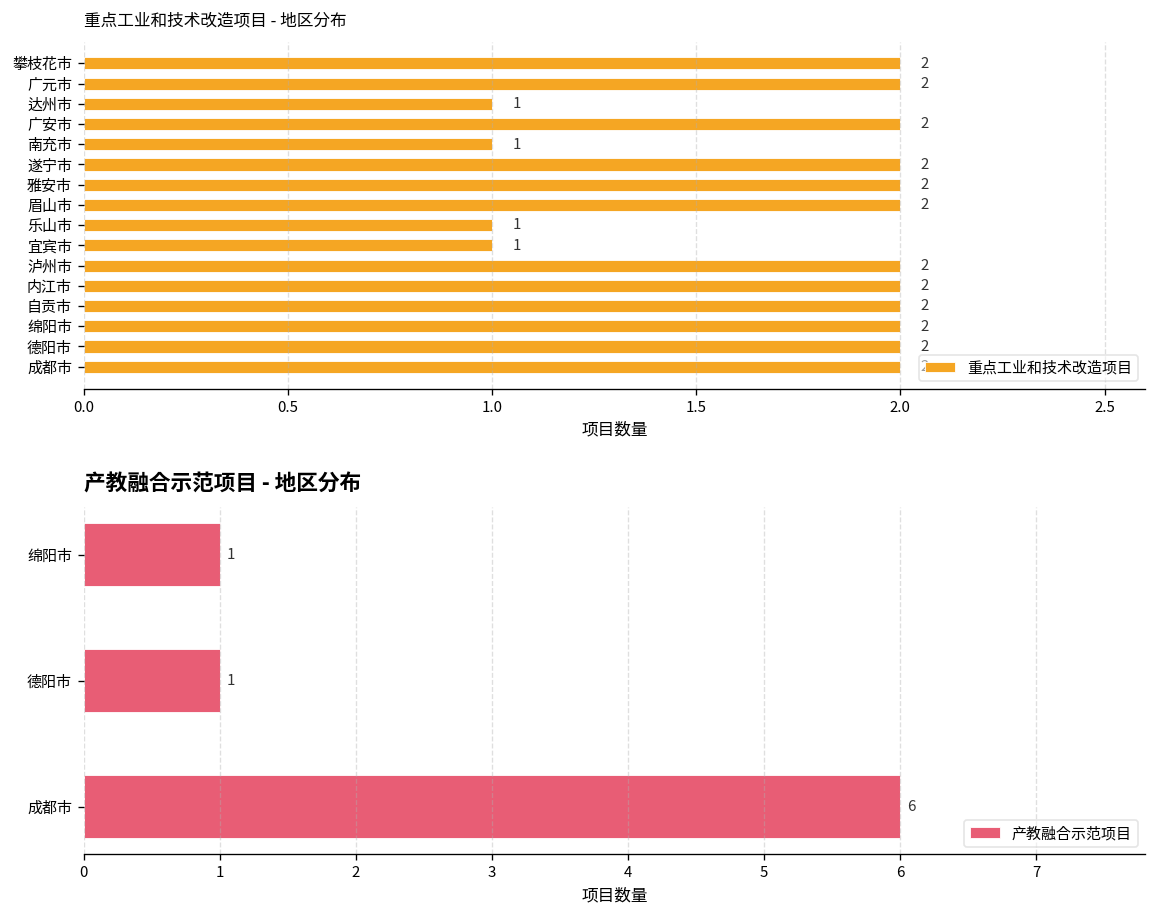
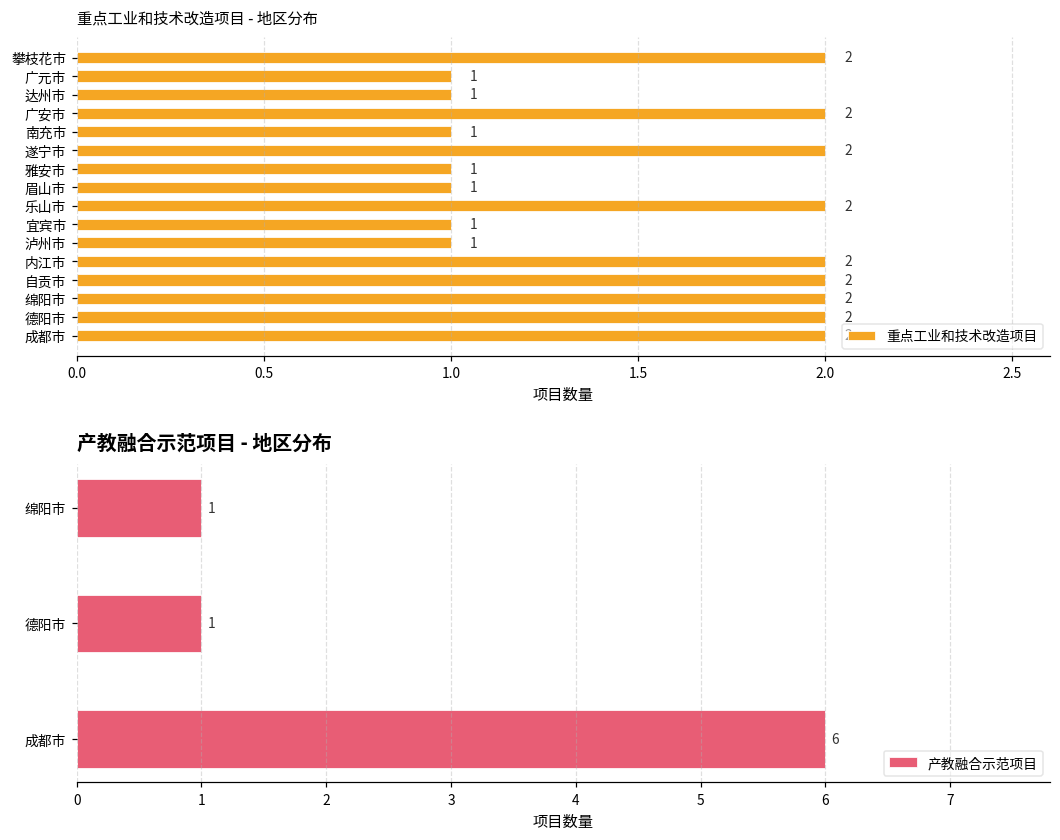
  {
    "重点工业和技术改造项目 - 地区分布": {
      "攀枝花市": 2,
-     "广元市": 2,
+     "广元市": 1,
      "达州市": 1,
      "广安市": 2,
      "南充市": 1,
      "遂宁市": 2,
-     "雅安市": 2,
-     "眉山市": 2,
-     "乐山市": 1,
+     "雅安市": 1,
+     "眉山市": 1,
+     "乐山市": 2,
      "宜宾市": 1,
-     "泸州市": 2,
+     "泸州市": 1,
      "内江市": 2,
      "自贡市": 2,
      "绵阳市": 2
    },
    "产教融合示范项目 - 地区分布": {
      "绵阳市": 1,
      "德阳市": 1,
      "成都市": 6
    }
  }
